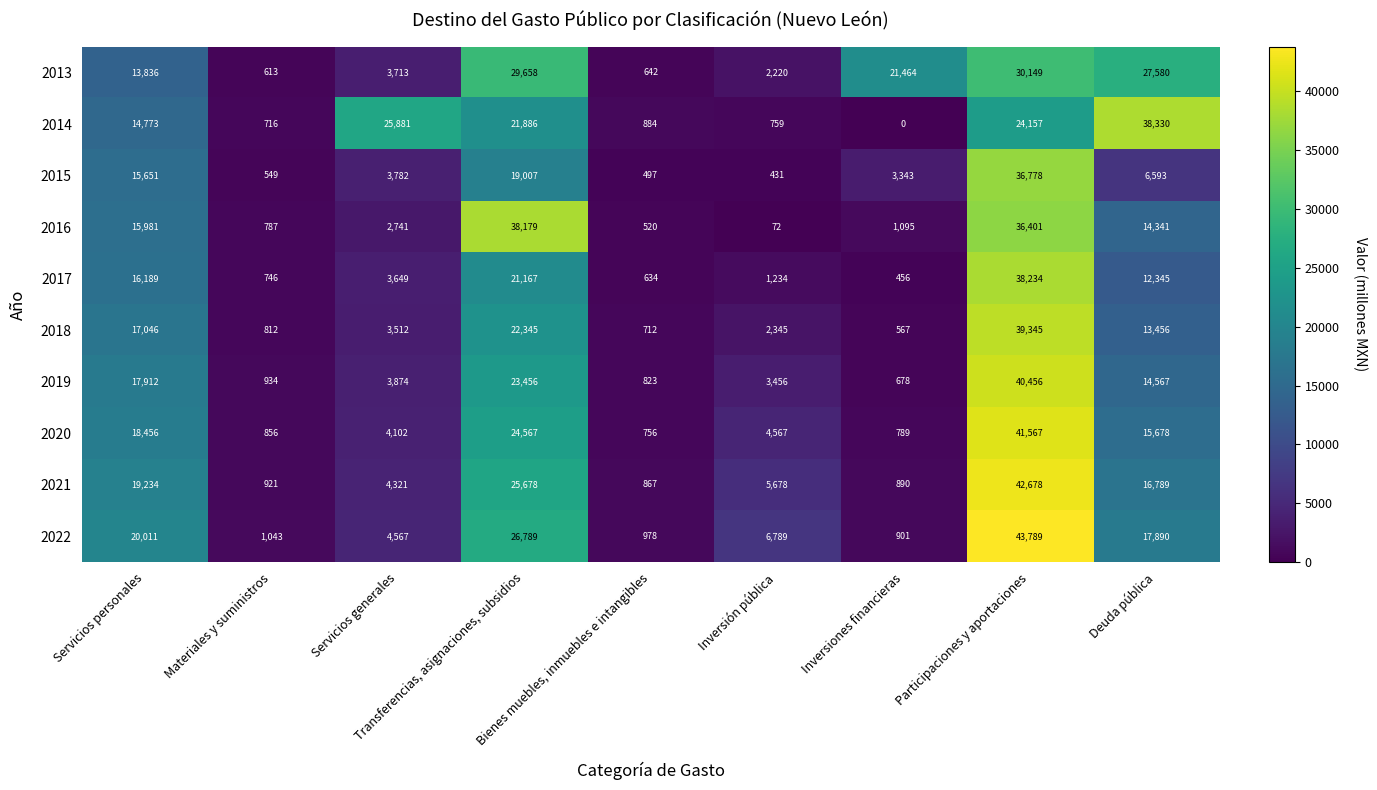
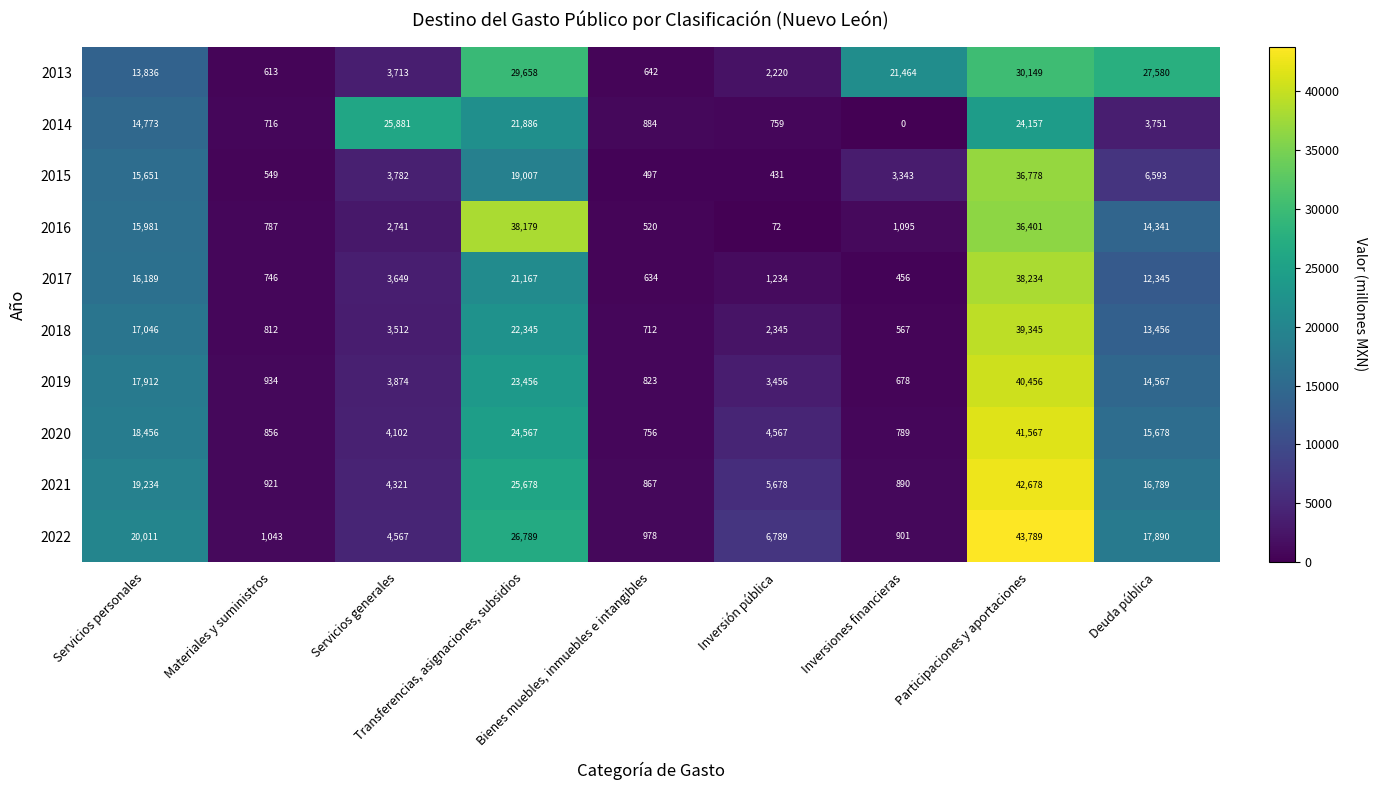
  {
    "2013": {
      "Servicios personales": "13,836",
      "Materiales y suministros": "613",
      "Servicios generales": "3,713",
      "Transferencias, asignaciones, subsidios": "29,658",
      "Bienes muebles, inmuebles e intangibles": "642",
      "Inversión pública": "2,220",
      "Inversiones financieras": "21,464",
      "Participaciones y aportaciones": "30,149",
      "Deuda pública": "27,580"
    },
    "2014": {
      "Servicios personales": "14,773",
      "Materiales y suministros": "716",
      "Servicios generales": "25,881",
      "Transferencias, asignaciones, subsidios": "21,886",
      "Bienes muebles, inmuebles e intangibles": "884",
      "Inversión pública": "759",
      "Inversiones financieras": "0",
      "Participaciones y aportaciones": "24,157",
-     "Deuda pública": "38,330"
+     "Deuda pública": "3,751"
    },
    "2015": {
      "Servicios personales": "15,651",
      "Materiales y suministros": "549",
      "Servicios generales": "3,782",
      "Transferencias, asignaciones, subsidios": "19,007",
      "Bienes muebles, inmuebles e intangibles": "497",
      "Inversión pública": "431",
      "Inversiones financieras": "3,343",
      "Participaciones y aportaciones": "36,778",
      "Deuda pública": "6,593"
    },
    "2016": {
      "Servicios personales": "15,981",
      "Materiales y suministros": "787",
      "Servicios generales": "2,741",
      "Transferencias, asignaciones, subsidios": "38,179",
      "Bienes muebles, inmuebles e intangibles": "520",
      "Inversión pública": "72",
      "Inversiones financieras": "1,095",
      "Participaciones y aportaciones": "36,401",
      "Deuda pública": "14,341"
    },
    "2017": {
      "Servicios personales": "16,189",
      "Materiales y suministros": "746",
      "Servicios generales": "3,649",
      "Transferencias, asignaciones, subsidios": "21,167",
      "Bienes muebles, inmuebles e intangibles": "634",
      "Inversión pública": "1,234",
      "Inversiones financieras": "456",
      "Participaciones y aportaciones": "38,234",
      "Deuda pública": "12,345"
    },
    "2018": {
      "Servicios personales": "17,046",
      "Materiales y suministros": "812",
      "Servicios generales": "3,512",
      "Transferencias, asignaciones, subsidios": "22,345",
      "Bienes muebles, inmuebles e intangibles": "712",
      "Inversión pública": "2,345",
      "Inversiones financieras": "567",
      "Participaciones y aportaciones": "39,345",
      "Deuda pública": "13,456"
    },
    "2019": {
      "Servicios personales": "17,912",
      "Materiales y suministros": "934",
      "Servicios generales": "3,874",
      "Transferencias, asignaciones, subsidios": "23,456",
      "Bienes muebles, inmuebles e intangibles": "823",
      "Inversión pública": "3,456",
      "Inversiones financieras": "678",
      "Participaciones y aportaciones": "40,456",
      "Deuda pública": "14,567"
    },
    "2020": {
      "Servicios personales": "18,456",
      "Materiales y suministros": "856",
      "Servicios generales": "4,102",
      "Transferencias, asignaciones, subsidios": "24,567",
      "Bienes muebles, inmuebles e intangibles": "756",
      "Inversión pública": "4,567",
      "Inversiones financieras": "789",
      "Participaciones y aportaciones": "41,567",
      "Deuda pública": "15,678"
    },
    "2021": {
      "Servicios personales": "19,234",
      "Materiales y suministros": "921",
      "Servicios generales": "4,321",
      "Transferencias, asignaciones, subsidios": "25,678",
      "Bienes muebles, inmuebles e intangibles": "867",
      "Inversión pública": "5,678",
      "Inversiones financieras": "890",
      "Participaciones y aportaciones": "42,678",
      "Deuda pública": "16,789"
    },
    "2022": {
      "Servicios personales": "20,011",
      "Materiales y suministros": "1,043",
      "Servicios generales": "4,567",
      "Transferencias, asignaciones, subsidios": "26,789",
      "Bienes muebles, inmuebles e intangibles": "978",
      "Inversión pública": "6,789",
      "Inversiones financieras": "901",
      "Participaciones y aportaciones": "43,789",
      "Deuda pública": "17,890"
    }
  }
